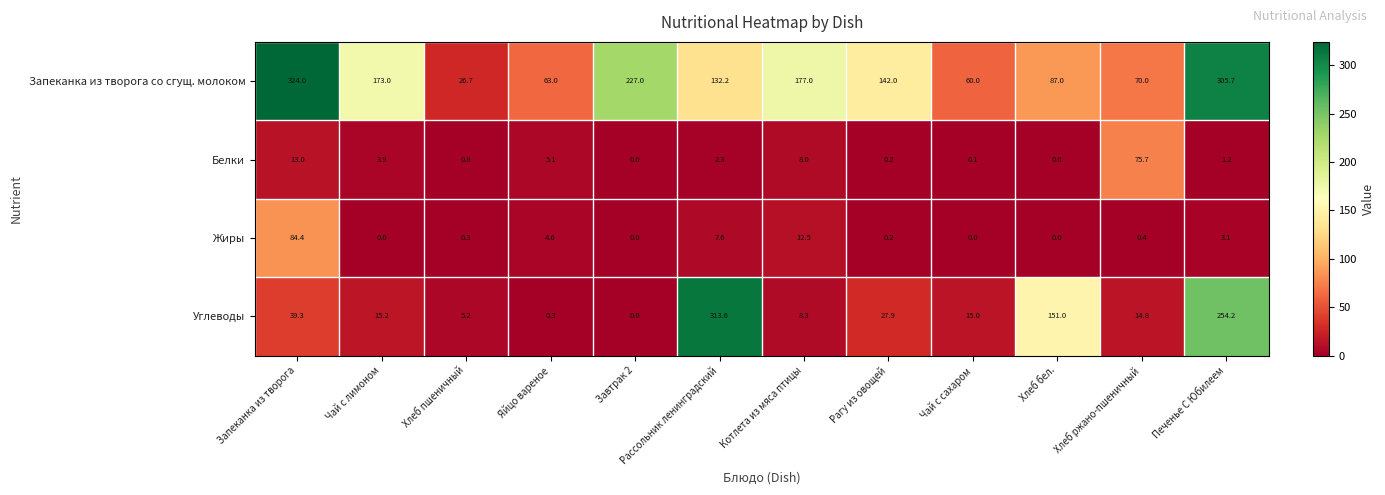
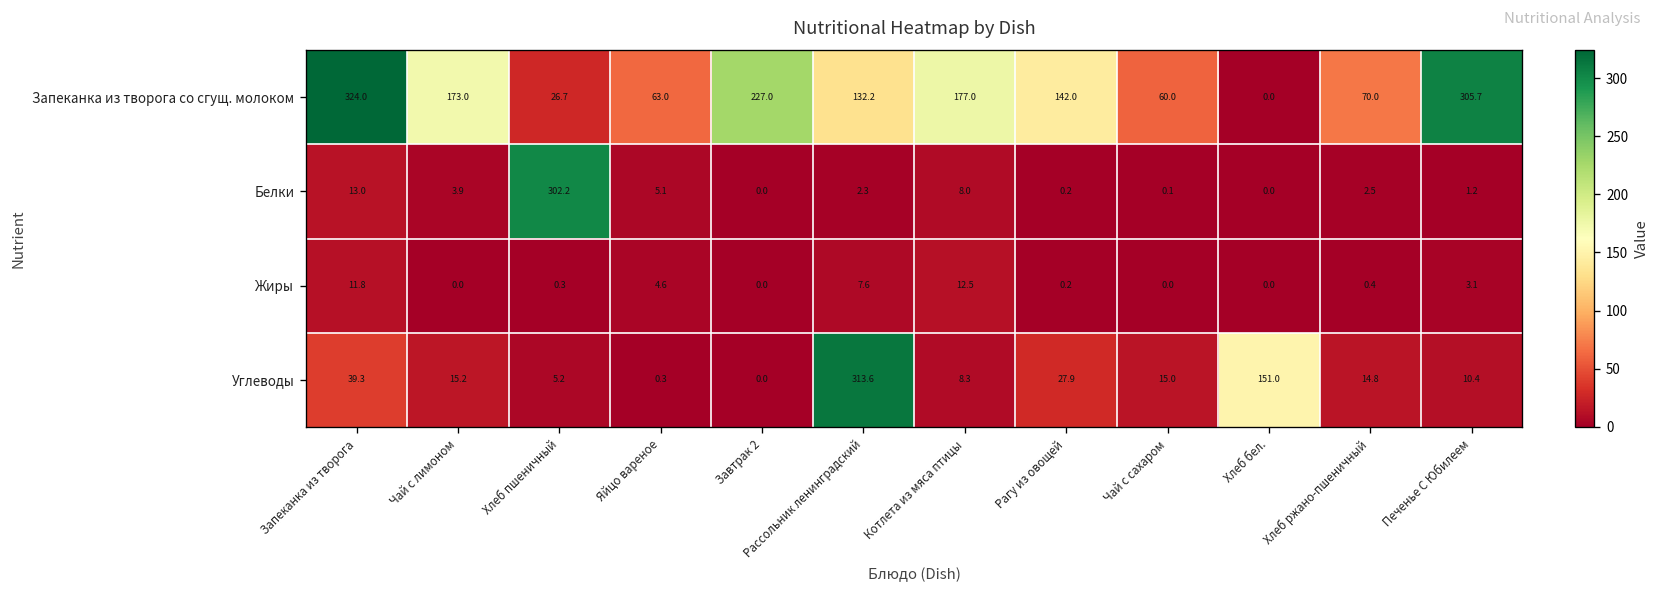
  {
    "Запеканка из творога со сгущ. молоком": {
      "Запеканка из творога": 324.0,
      "Чай с лимоном": 173.0,
      "Хлеб пшеничный": 26.7,
      "Яйцо вареное": 63.0,
      "Завтрак 2": 227.0,
      "Рассольник ленинградский": 132.2,
      "Котлета из мяса птицы": 177.0,
      "Рагу из овощей": 142.0,
      "Чай с сахаром": 60.0,
-     "Хлеб бел.": 87.0,
+     "Хлеб бел.": 0.0,
      "Хлеб ржано-пшеничный": 70.0,
      "Печенье С Юбилеем": 305.7
    },
    "Белки": {
      "Запеканка из творога": 13.0,
      "Чай с лимоном": 3.9,
-     "Хлеб пшеничный": 0.8,
+     "Хлеб пшеничный": 302.2,
      "Яйцо вареное": 5.1,
      "Завтрак 2": 0.0,
      "Рассольник ленинградский": 2.3,
      "Котлета из мяса птицы": 8.0,
      "Рагу из овощей": 0.2,
      "Чай с сахаром": 0.1,
      "Хлеб бел.": 0.0,
-     "Хлеб ржано-пшеничный": 75.7,
+     "Хлеб ржано-пшеничный": 2.5,
      "Печенье С Юбилеем": 1.2
    },
    "Жиры": {
-     "Запеканка из творога": 84.4,
+     "Запеканка из творога": 11.8,
      "Чай с лимоном": 0.0,
      "Хлеб пшеничный": 0.3,
      "Яйцо вареное": 4.6,
      "Завтрак 2": 0.0,
      "Рассольник ленинградский": 7.6,
      "Котлета из мяса птицы": 12.5,
      "Рагу из овощей": 0.2,
      "Чай с сахаром": 0.0,
      "Хлеб бел.": 0.0,
      "Хлеб ржано-пшеничный": 0.4,
      "Печенье С Юбилеем": 3.1
    },
    "Углеводы": {
      "Запеканка из творога": 39.3,
      "Чай с лимоном": 15.2,
      "Хлеб пшеничный": 5.2,
      "Яйцо вареное": 0.3,
      "Завтрак 2": 0.0,
      "Рассольник ленинградский": 313.6,
      "Котлета из мяса птицы": 8.3,
      "Рагу из овощей": 27.9,
      "Чай с сахаром": 15.0,
      "Хлеб бел.": 151.0,
      "Хлеб ржано-пшеничный": 14.8,
-     "Печенье С Юбилеем": 254.2
+     "Печенье С Юбилеем": 10.4
    }
  }
